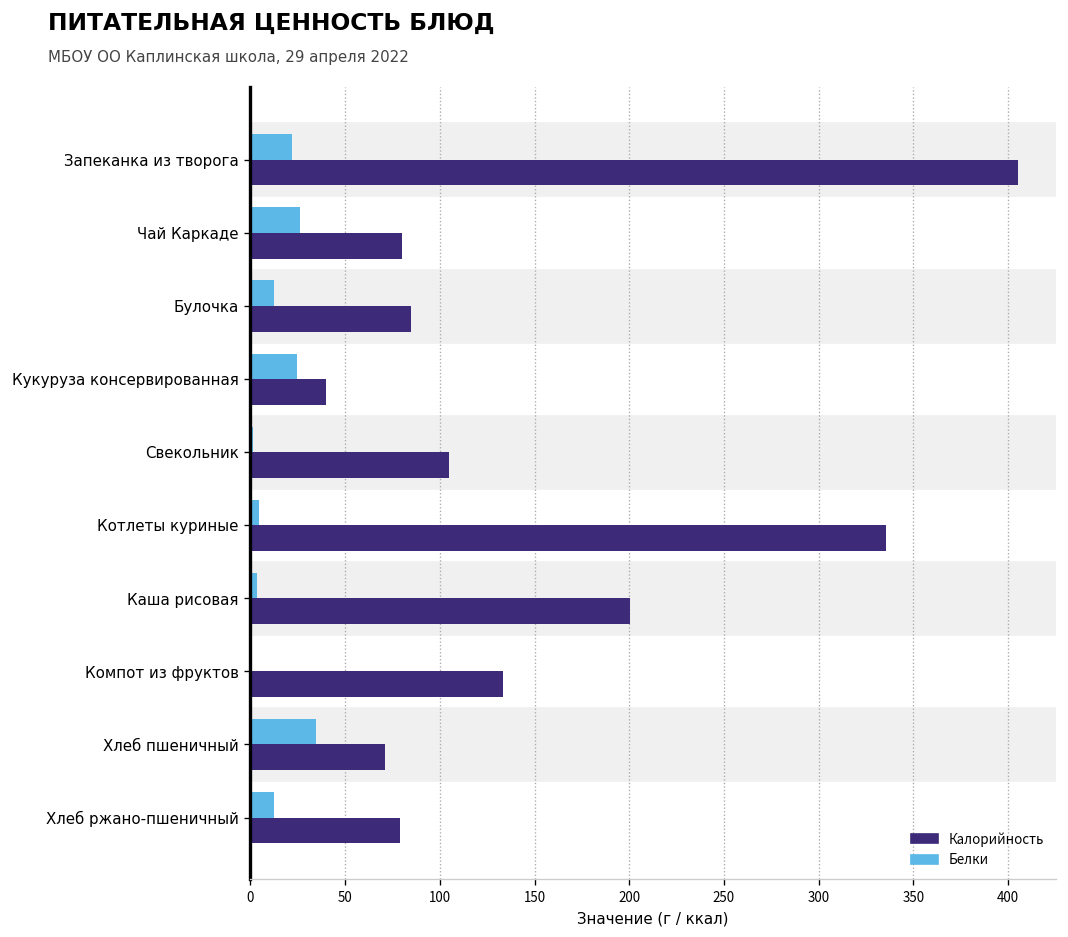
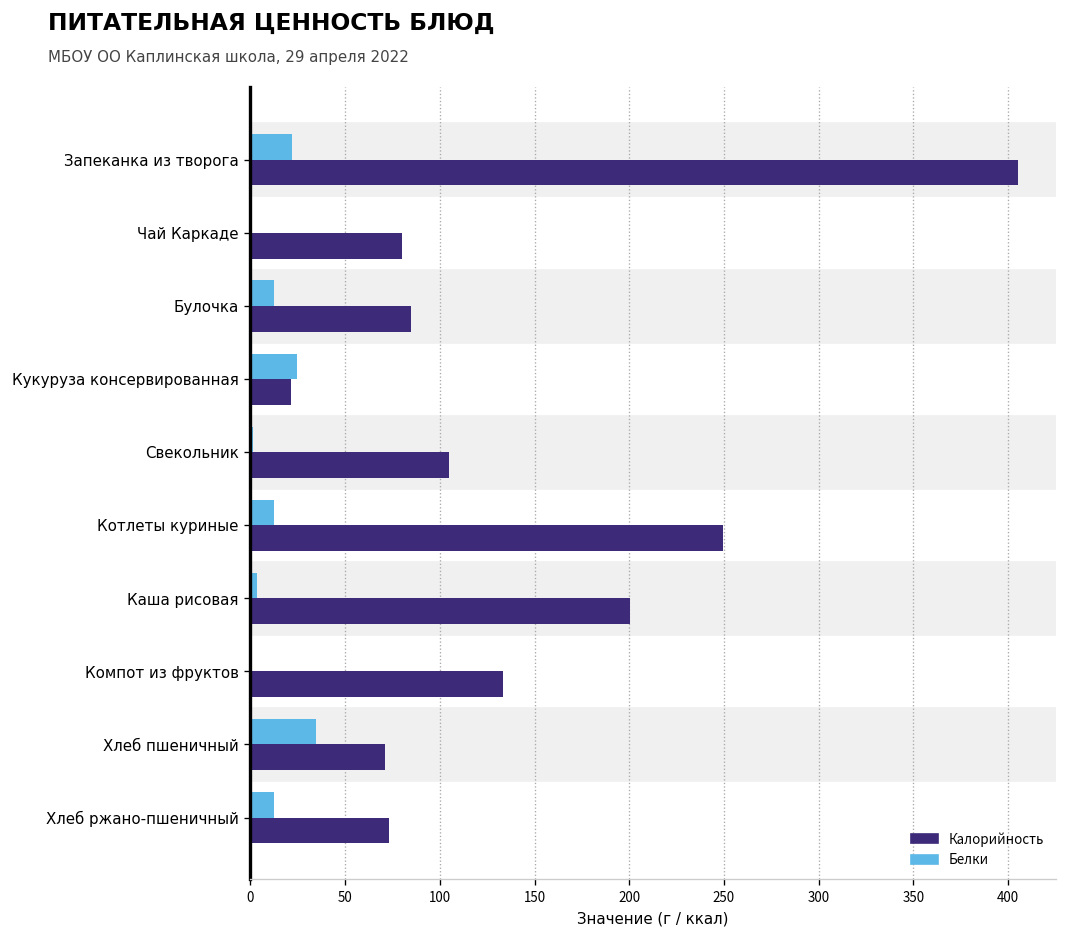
  {
    "Калорийность": {
      "Запеканка из творога": 405,
      "Чай Каркаде": 80,
      "Булочка": 85,
-     "Кукуруза консервированная": 40,
+     "Кукуруза консервированная": 22,
      "Свекольник": 105,
-     "Котлеты куриные": 335,
+     "Котлеты куриные": 249,
      "Каша рисовая": 201,
      "Компот из фруктов": 134,
      "Хлеб пшеничный": 71,
-     "Хлеб ржано-пшеничный": 79
+     "Хлеб ржано-пшеничный": 73
    },
    "Белки": {
      "Запеканка из творога": 22,
-     "Чай Каркаде": 26,
+     "Чай Каркаде": 0,
      "Булочка": 12,
      "Кукуруза консервированная": 25,
-     "Котлеты куриные": 4,
+     "Котлеты куриные": 13,
      "Каша рисовая": 4,
      "Хлеб пшеничный": 35,
      "Хлеб ржано-пшеничный": 13
    }
  }
